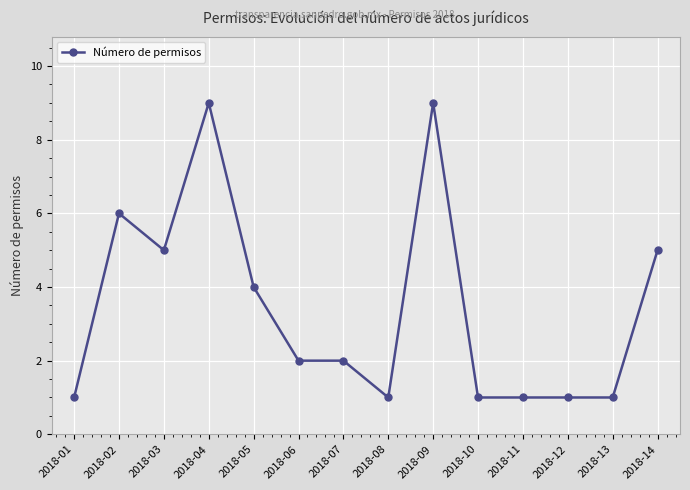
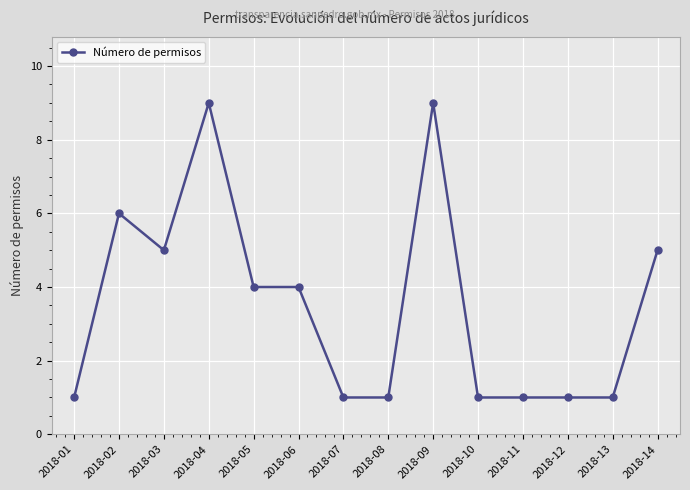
  {
    "2018-01": 1,
    "2018-02": 6,
    "2018-03": 5,
    "2018-04": 9,
    "2018-05": 4,
-   "2018-06": 2,
-   "2018-07": 2,
+   "2018-06": 4,
+   "2018-07": 1,
    "2018-08": 1,
    "2018-09": 9,
    "2018-10": 1,
    "2018-11": 1,
    "2018-12": 1,
    "2018-13": 1,
    "2018-14": 5
  }
